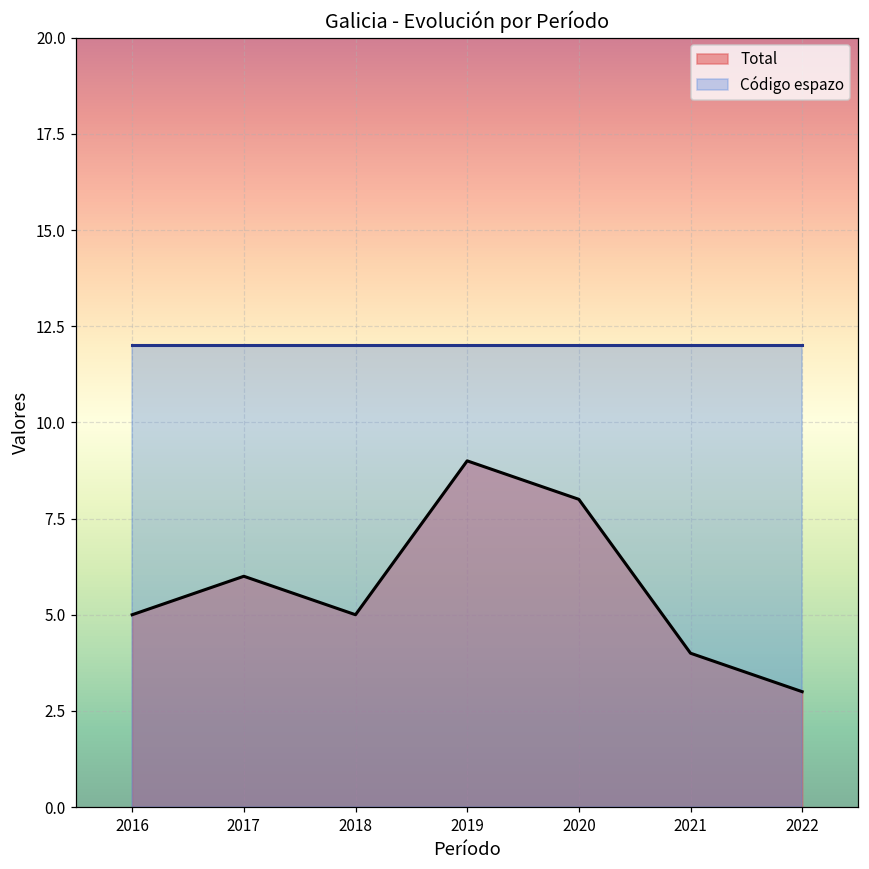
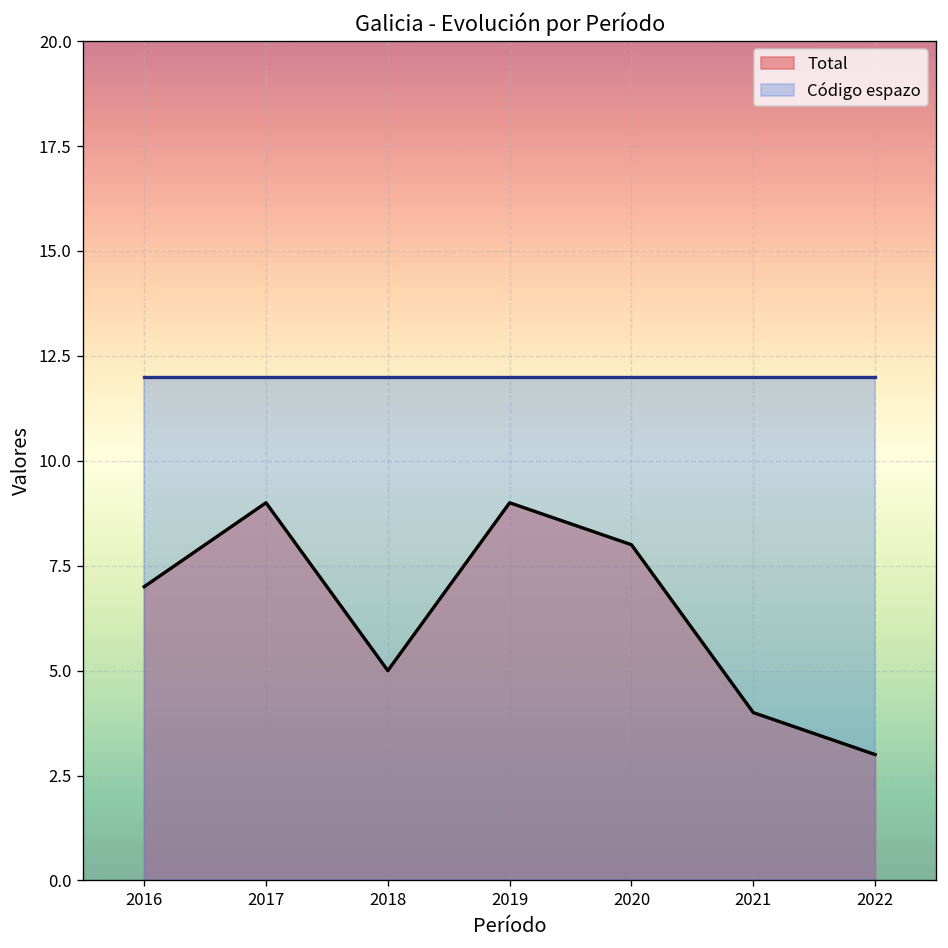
  {
    "Total": {
-     "2016": 5,
-     "2017": 6,
+     "2016": 7,
+     "2017": 9,
      "2018": 5,
      "2019": 9,
      "2020": 8,
      "2021": 4,
      "2022": 3
    },
    "Código espazo": {
      "2016": 12,
      "2017": 12,
      "2018": 12,
      "2019": 12,
      "2020": 12,
      "2021": 12,
      "2022": 12
    }
  }
